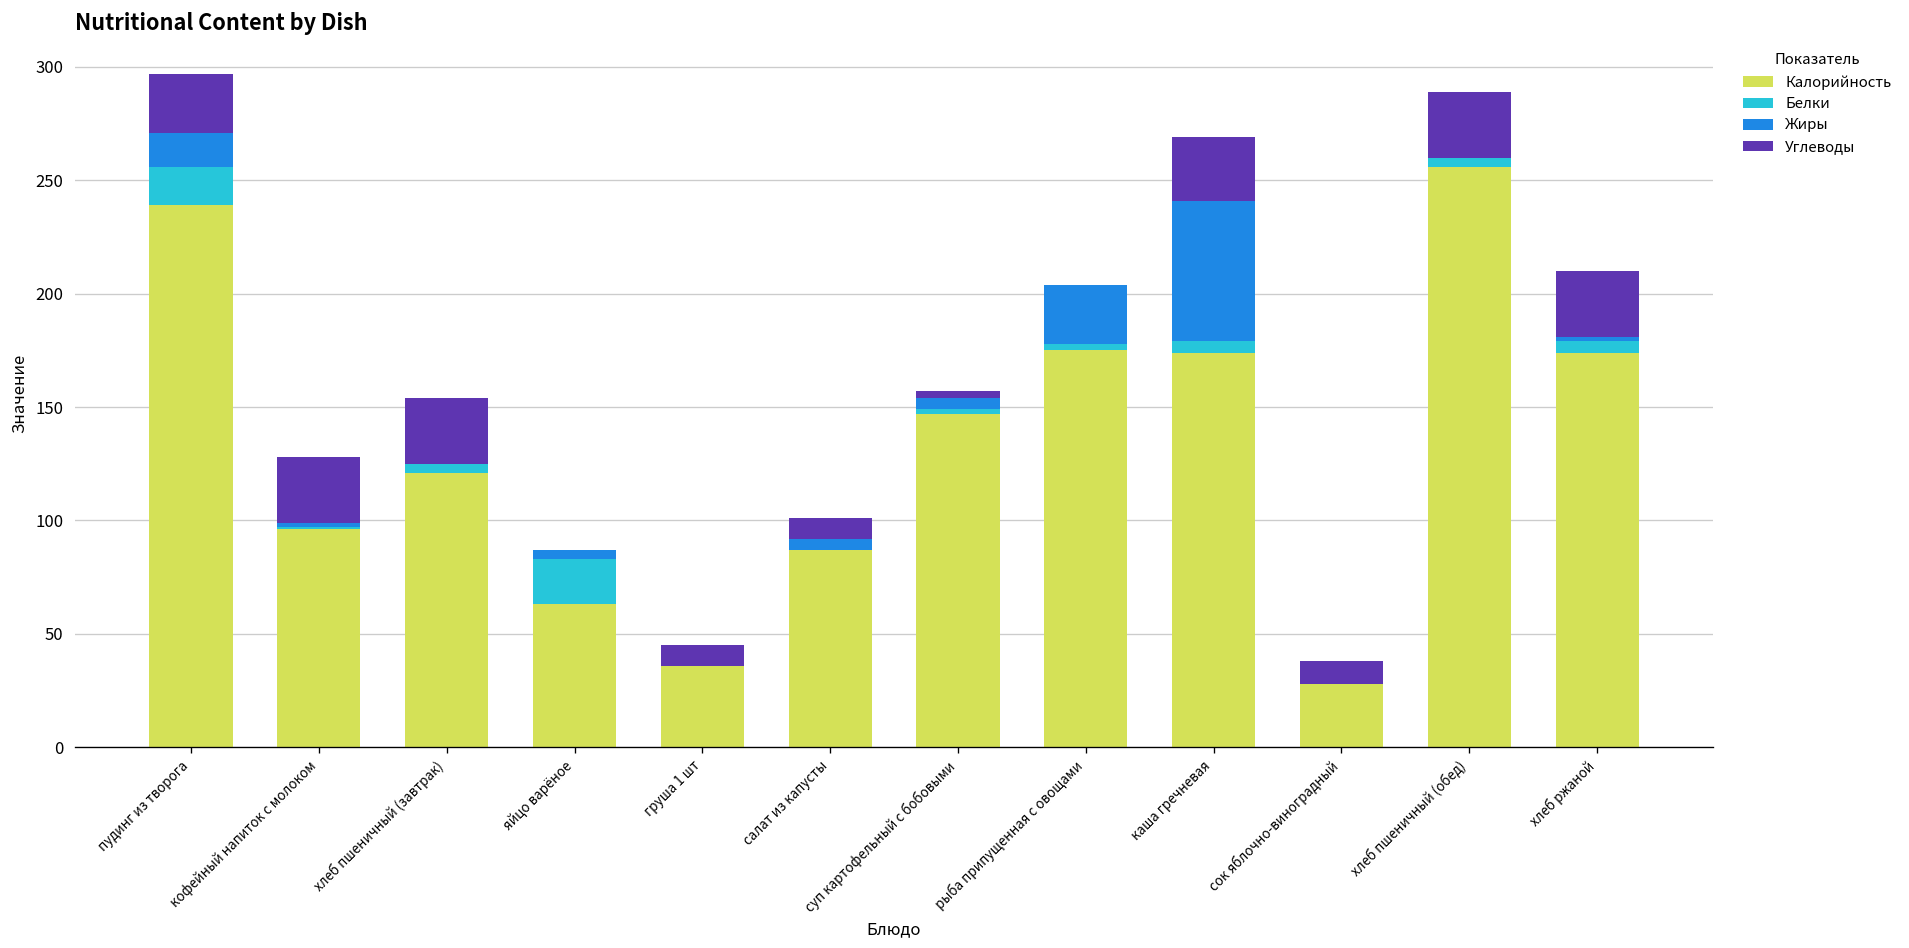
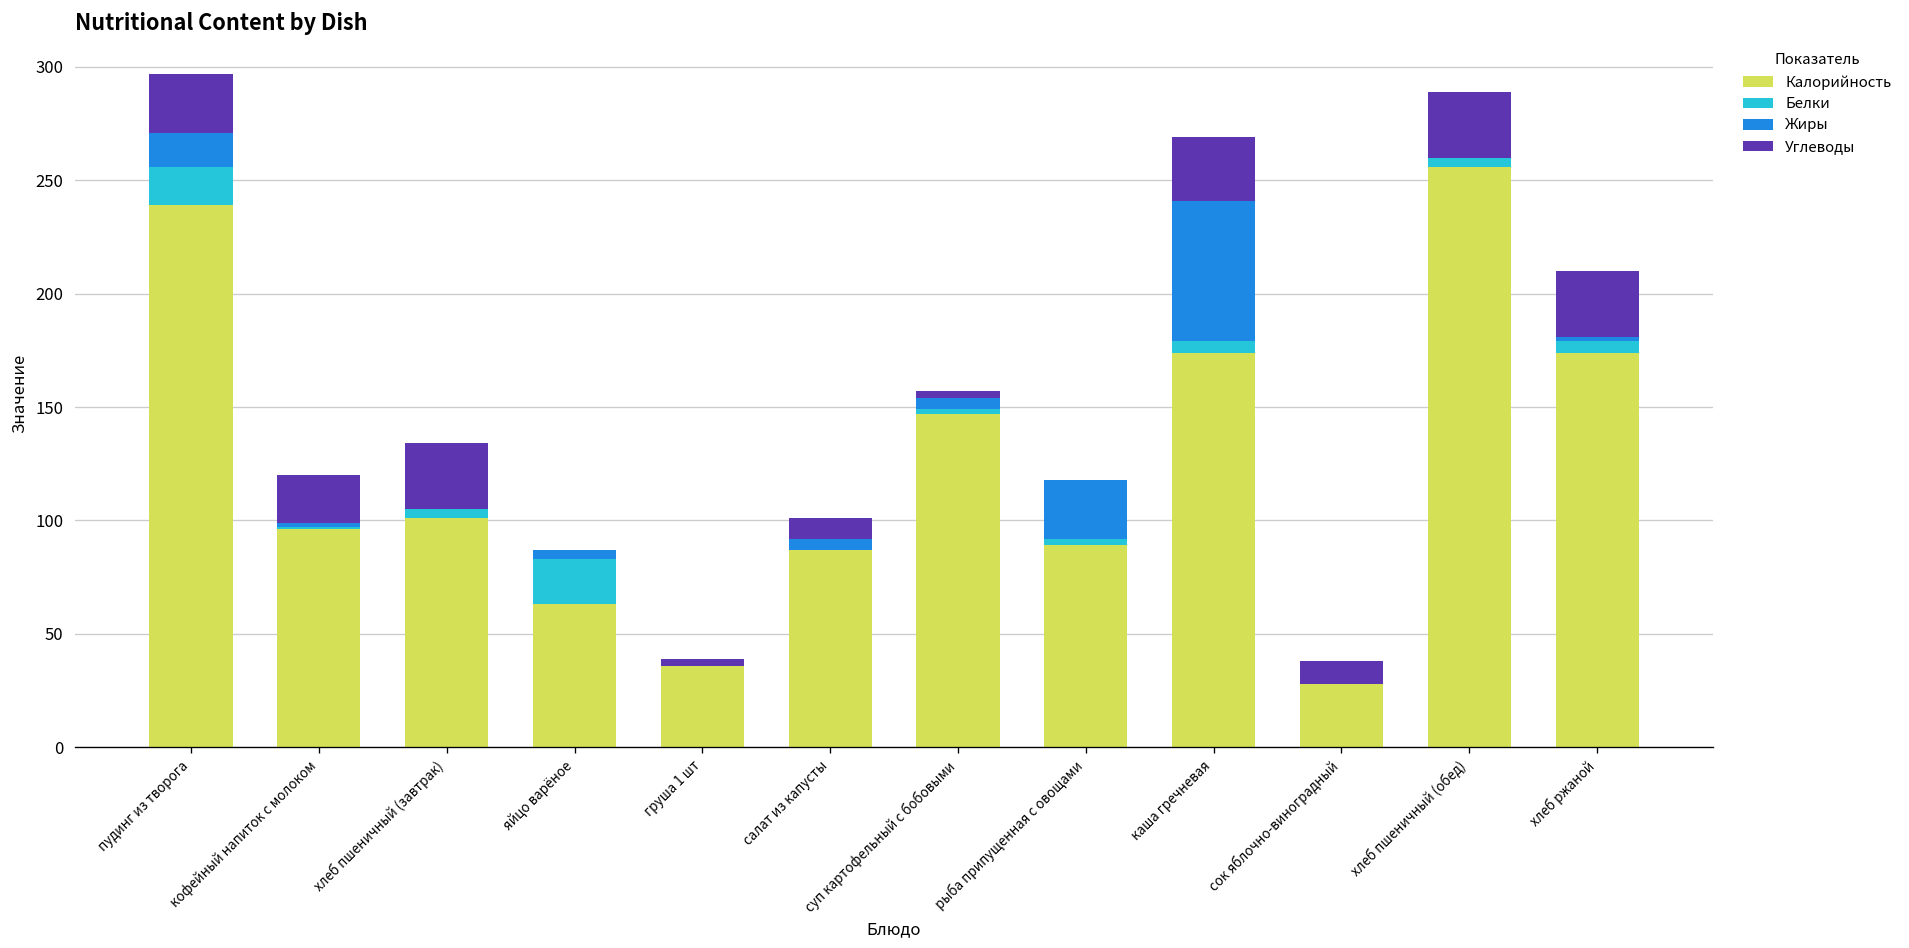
  {
    "Калорийность": {
      "пудинг из творога": 239,
      "кофейный напиток с молоком": 96,
-     "хлеб пшеничный (завтрак)": 121,
+     "хлеб пшеничный (завтрак)": 101,
      "яйцо варёное": 63,
      "груша 1 шт": 36,
      "салат из капусты": 87,
      "суп картофельный с бобовыми": 147,
-     "рыба припущенная с овощами": 175,
+     "рыба припущенная с овощами": 89,
      "каша гречневая": 174,
      "сок яблочно-виноградный": 28,
      "хлеб пшеничный (обед)": 256,
      "хлеб ржаной": 174
    },
    "Белки": {
      "пудинг из творога": 17,
      "хлеб пшеничный (завтрак)": 4,
      "яйцо варёное": 20,
      "груша 1 шт": 0,
      "салат из капусты": 0,
      "суп картофельный с бобовыми": 2,
      "рыба припущенная с овощами": 3,
      "каша гречневая": 5,
      "сок яблочно-виноградный": 0,
      "хлеб пшеничный (обед)": 4,
      "хлеб ржаной": 5
    },
    "Жиры": {
      "пудинг из творога": 15,
      "кофейный напиток с молоком": 2,
      "хлеб пшеничный (завтрак)": 0,
      "яйцо варёное": 4,
      "груша 1 шт": 0,
      "салат из капусты": 5,
      "суп картофельный с бобовыми": 5,
      "рыба припущенная с овощами": 26,
      "каша гречневая": 62,
      "сок яблочно-виноградный": 0,
      "хлеб пшеничный (обед)": 0,
      "хлеб ржаной": 2
    },
    "Углеводы": {
      "пудинг из творога": 26,
-     "кофейный напиток с молоком": 29,
+     "кофейный напиток с молоком": 21,
      "хлеб пшеничный (завтрак)": 29,
      "яйцо варёное": 0,
-     "груша 1 шт": 9,
+     "груша 1 шт": 3,
      "салат из капусты": 9,
      "суп картофельный с бобовыми": 3,
      "рыба припущенная с овощами": 0,
      "каша гречневая": 28,
      "сок яблочно-виноградный": 10,
      "хлеб пшеничный (обед)": 29,
      "хлеб ржаной": 29
    }
  }
